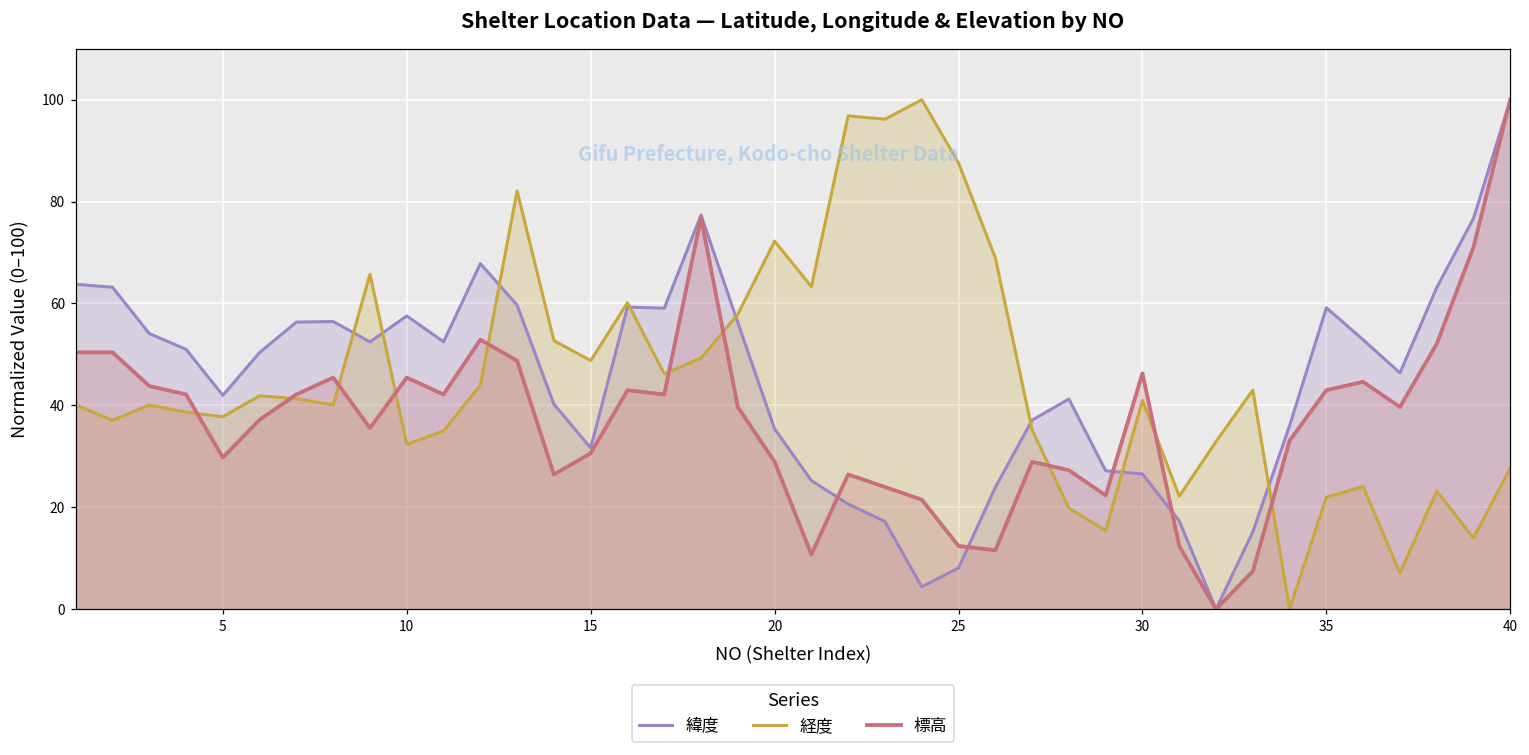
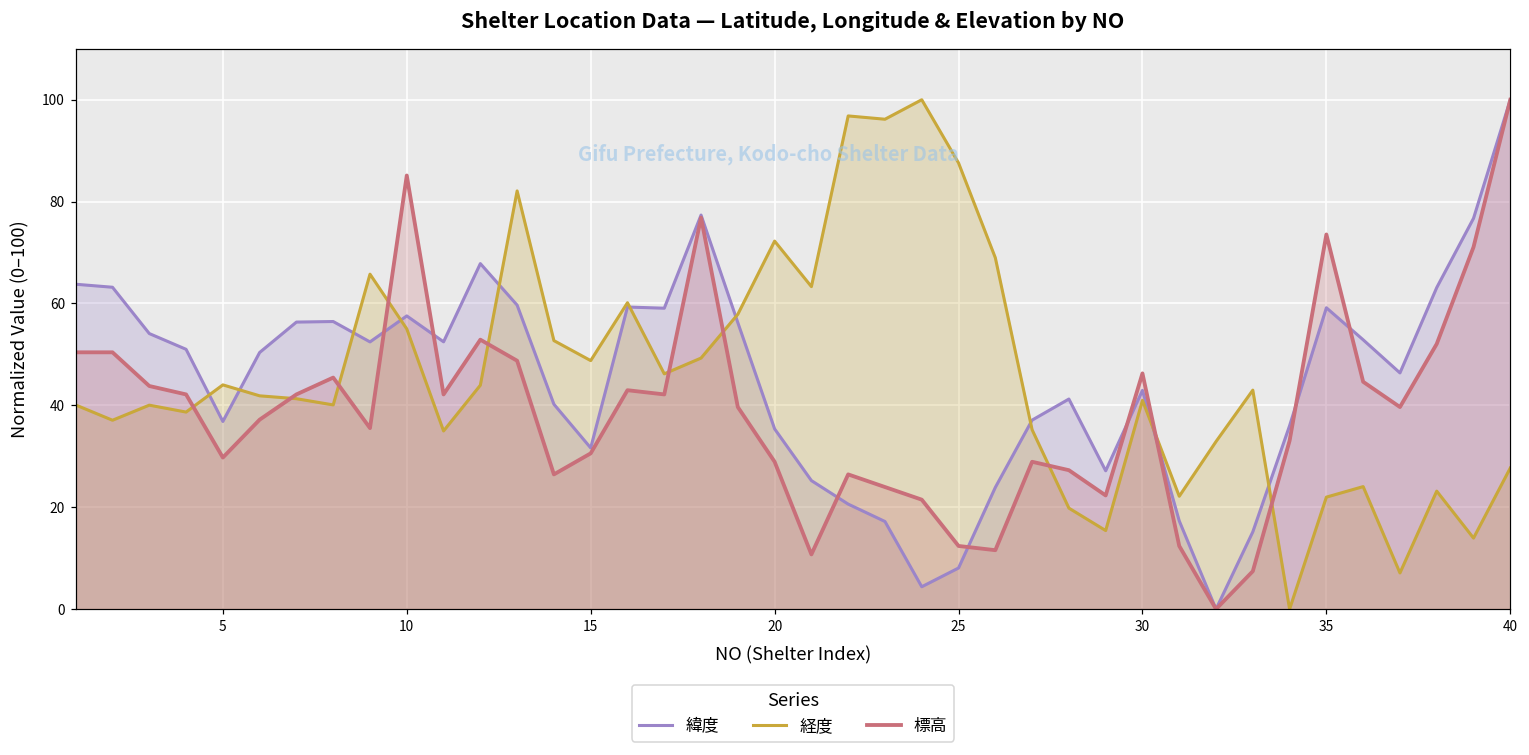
  {
    "緯度": {
-     "5": 42,
+     "5": 37,
      "10": 58,
      "15": 32,
      "20": 35,
      "25": 8,
-     "30": 27,
+     "30": 43,
      "35": 59
    },
    "経度": {
-     "5": 38,
-     "10": 32,
+     "5": 44,
+     "10": 55,
      "15": 49,
      "20": 72,
      "25": 88,
      "30": 41,
      "35": 22,
      "40": 28
    },
    "標高": {
      "5": 30,
-     "10": 45,
+     "10": 85,
      "15": 31,
      "20": 29,
      "25": 12,
      "30": 46,
-     "35": 43
+     "35": 74
    }
  }
